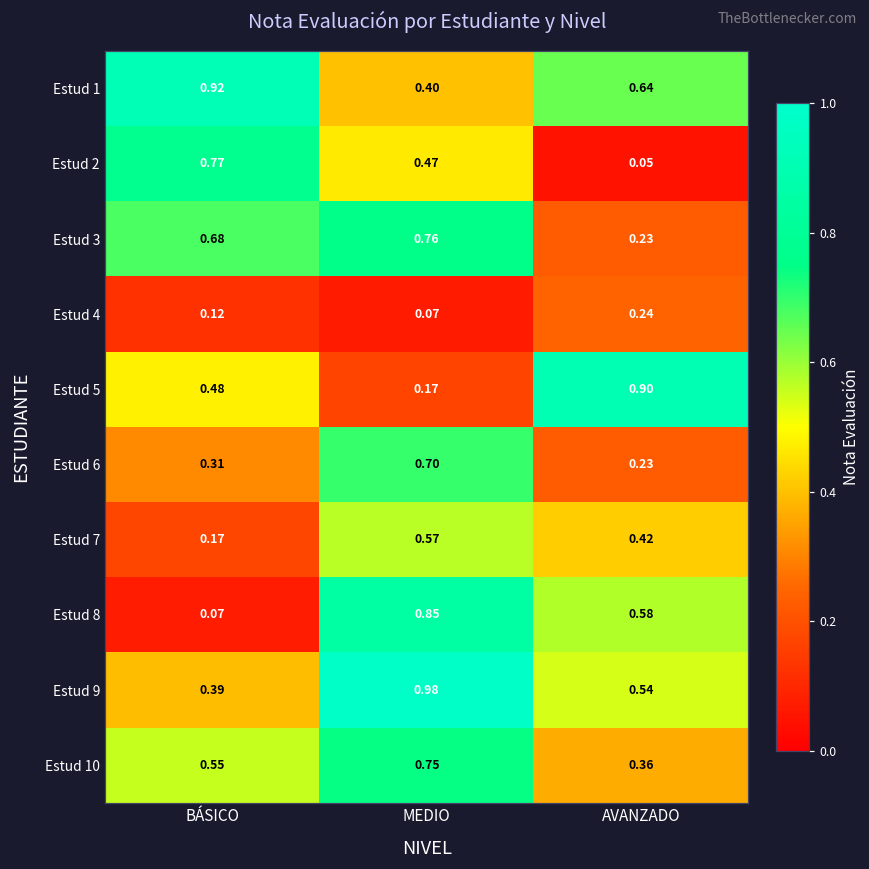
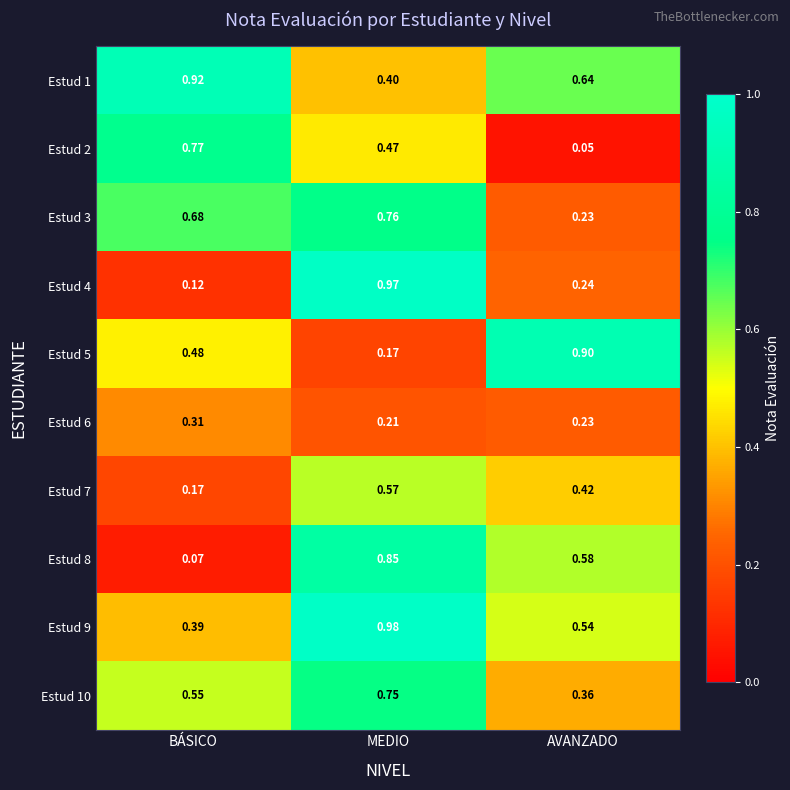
  {
    "Estud 1": {
      "BÁSICO": 0.92,
      "MEDIO": 0.40,
      "AVANZADO": 0.64
    },
    "Estud 2": {
      "BÁSICO": 0.77,
      "MEDIO": 0.47,
      "AVANZADO": 0.05
    },
    "Estud 3": {
      "BÁSICO": 0.68,
      "MEDIO": 0.76,
      "AVANZADO": 0.23
    },
    "Estud 4": {
      "BÁSICO": 0.12,
-     "MEDIO": 0.07,
+     "MEDIO": 0.97,
      "AVANZADO": 0.24
    },
    "Estud 5": {
      "BÁSICO": 0.48,
      "MEDIO": 0.17,
      "AVANZADO": 0.90
    },
    "Estud 6": {
      "BÁSICO": 0.31,
-     "MEDIO": 0.70,
+     "MEDIO": 0.21,
      "AVANZADO": 0.23
    },
    "Estud 7": {
      "BÁSICO": 0.17,
      "MEDIO": 0.57,
      "AVANZADO": 0.42
    },
    "Estud 8": {
      "BÁSICO": 0.07,
      "MEDIO": 0.85,
      "AVANZADO": 0.58
    },
    "Estud 9": {
      "BÁSICO": 0.39,
      "MEDIO": 0.98,
      "AVANZADO": 0.54
    },
    "Estud 10": {
      "BÁSICO": 0.55,
      "MEDIO": 0.75,
      "AVANZADO": 0.36
    }
  }
